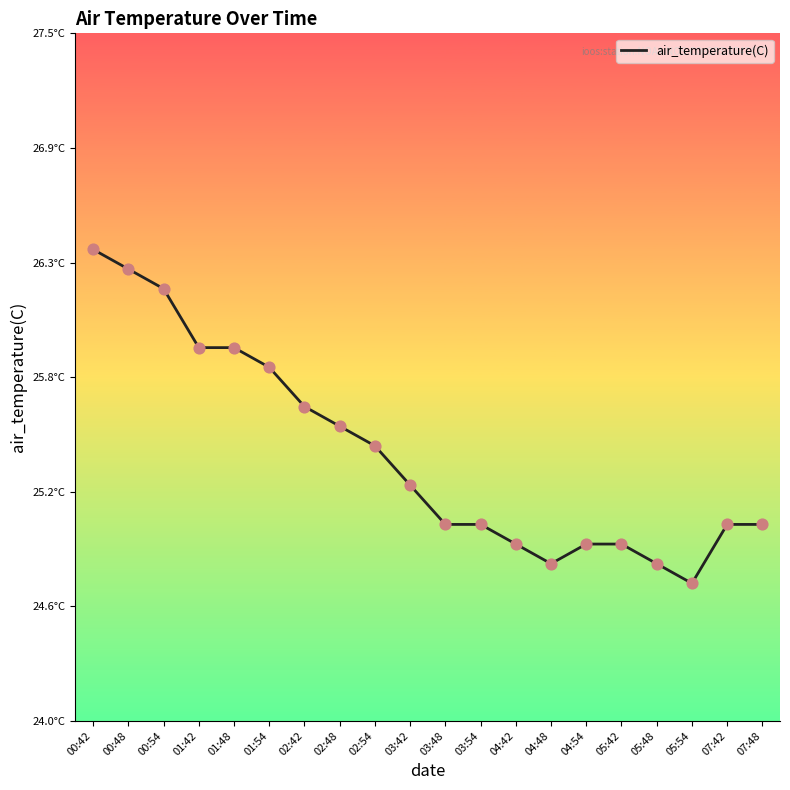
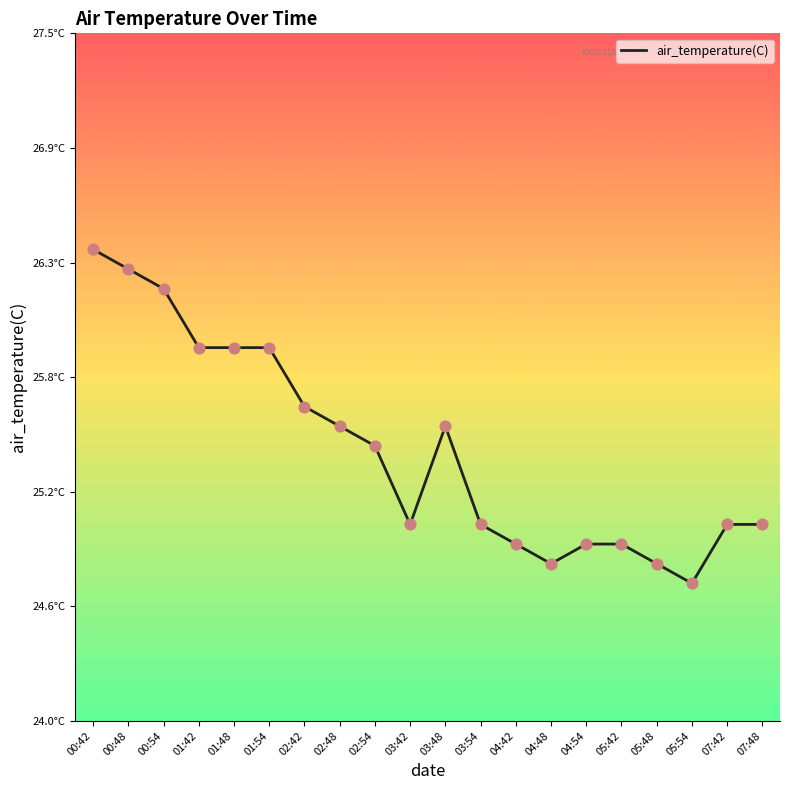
  {
    "00:42": "26.4°C",
    "00:48": "26.3°C",
    "00:54": "26.2°C",
    "01:42": "25.9°C",
    "01:48": "25.9°C",
-   "01:54": "25.8°C",
+   "01:54": "25.9°C",
    "02:42": "25.6°C",
    "02:48": "25.5°C",
    "02:54": "25.4°C",
-   "03:42": "25.2°C",
-   "03:48": "25.0°C",
+   "03:42": "25.0°C",
+   "03:48": "25.5°C",
    "03:54": "25.0°C",
    "04:42": "24.9°C",
    "04:48": "24.8°C",
    "04:54": "24.9°C",
    "05:42": "24.9°C",
    "05:48": "24.8°C",
    "05:54": "24.7°C",
    "07:42": "25.0°C",
    "07:48": "25.0°C"
  }
